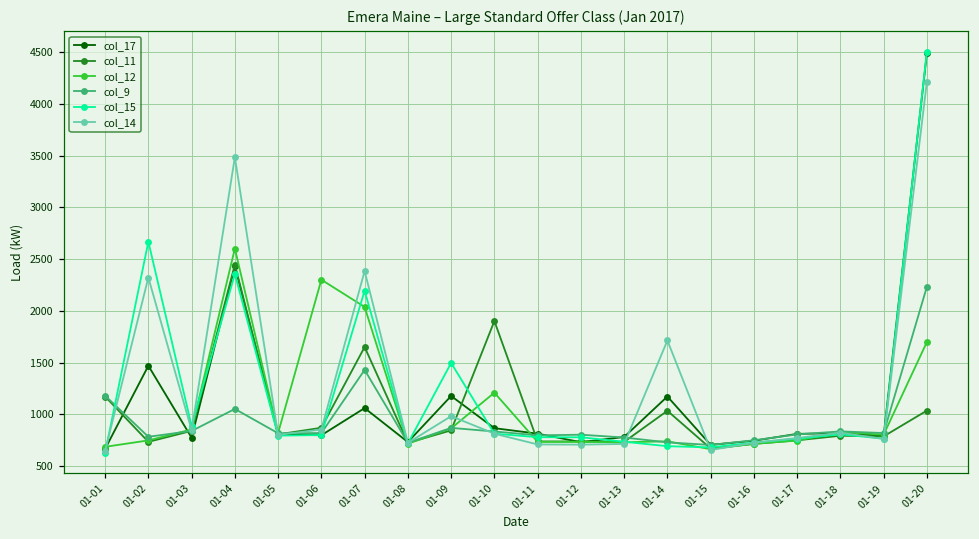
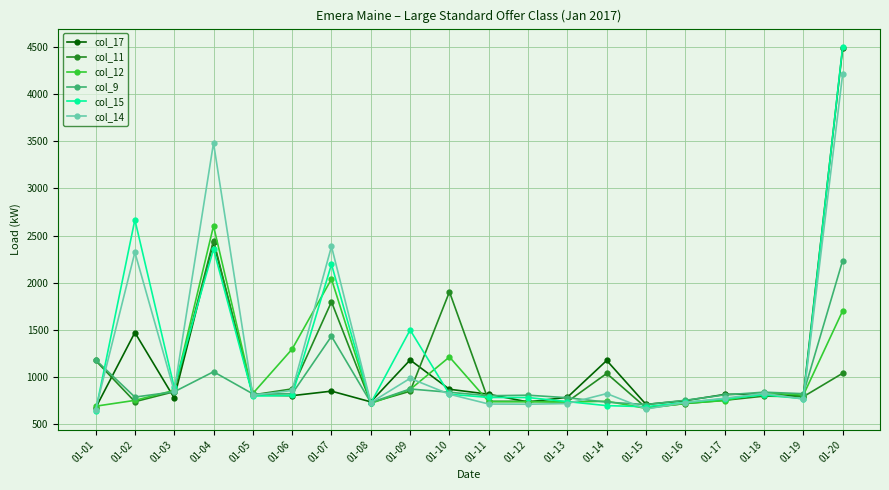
  {
    "col_17": {
      "01-02": 1500,
      "01-03": 800,
-     "01-07": 1100,
+     "01-07": 800,
      "01-09": 1200,
      "01-10": 900,
      "01-14": 1200
    },
    "col_11": {
-     "01-07": 1700,
+     "01-07": 1800,
      "01-10": 1900,
      "01-14": 1000,
      "01-20": 1000
    },
    "col_12": {
      "01-04": 2600,
-     "01-06": 2300,
+     "01-06": 1300,
      "01-07": 2000,
      "01-10": 1200,
      "01-20": 1700
    },
    "col_9": {
      "01-02": 800,
      "01-04": 1100,
      "01-07": 1400,
      "01-20": 2200
    },
    "col_15": {
      "01-02": 2700,
      "01-03": 900,
      "01-04": 2400,
      "01-07": 2200,
      "01-09": 1500,
      "01-14": 700
    },
    "col_14": {
      "01-02": 2300,
      "01-04": 3500,
      "01-07": 2400,
      "01-09": 1000,
-     "01-14": 1700,
+     "01-14": 800,
      "01-20": 4200
    }
  }
